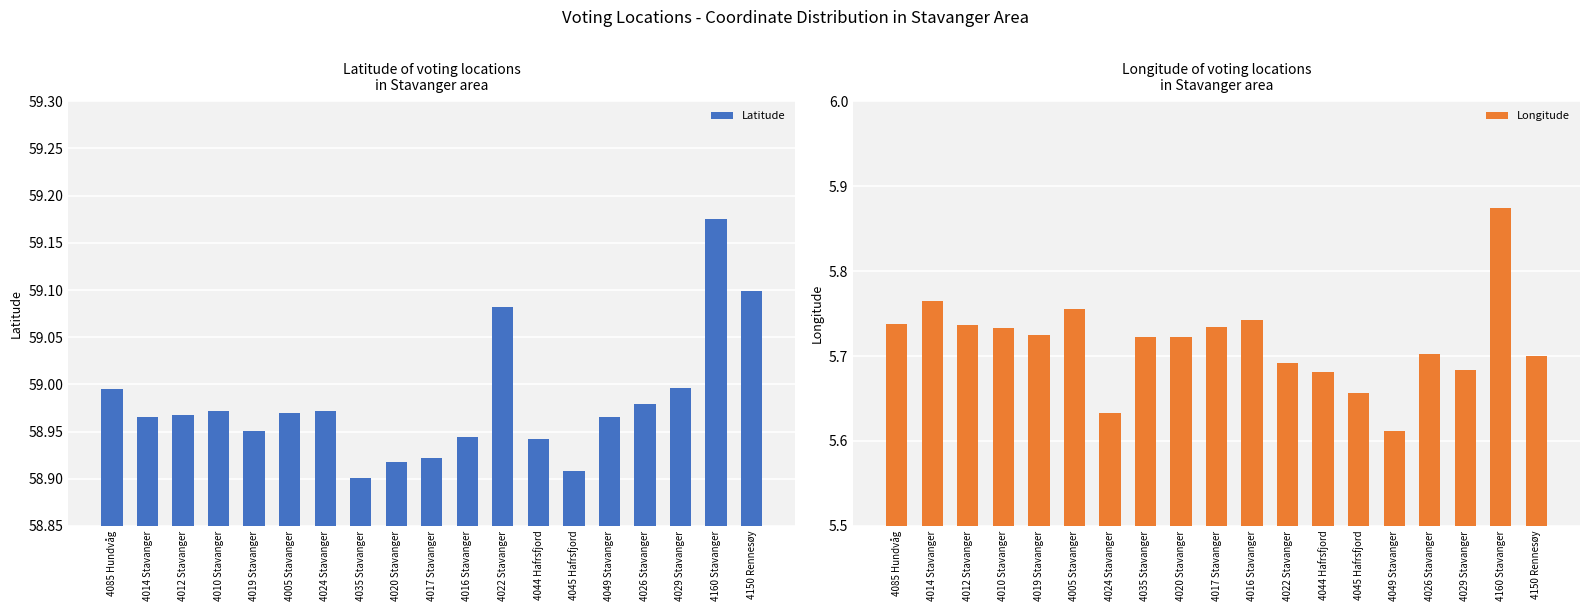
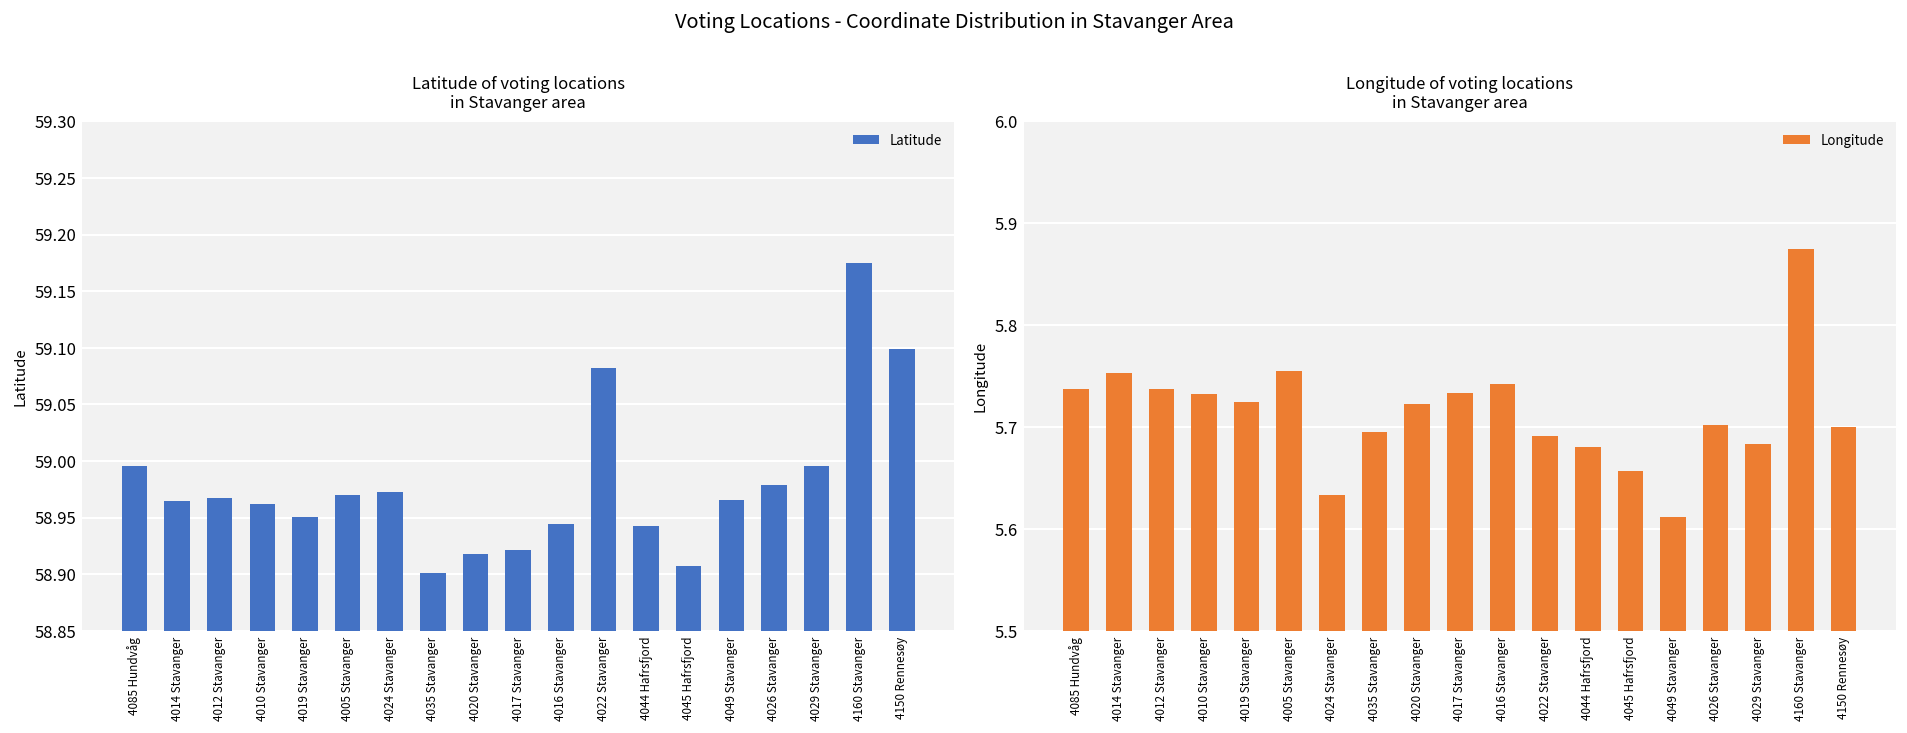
  {
    "Latitude of voting locations in Stavanger area": {
      "4085 Hundvåg": 59.00,
      "4014 Stavanger": 58.97,
      "4012 Stavanger": 58.97,
-     "4010 Stavanger": 58.97,
+     "4010 Stavanger": 58.96,
      "4019 Stavanger": 58.95,
      "4005 Stavanger": 58.97,
      "4024 Stavanger": 58.97,
      "4035 Stavanger": 58.90,
      "4020 Stavanger": 58.92,
      "4017 Stavanger": 58.92,
      "4016 Stavanger": 58.94,
      "4022 Stavanger": 59.08,
      "4044 Hafrsfjord": 58.94,
      "4045 Hafrsfjord": 58.91,
      "4049 Stavanger": 58.97,
      "4026 Stavanger": 58.98,
      "4029 Stavanger": 59.00,
      "4160 Stavanger": 59.18,
      "4150 Rennesøy": 59.10
    },
    "Longitude of voting locations in Stavanger area": {
      "4085 Hundvåg": 5.74,
-     "4014 Stavanger": 5.77,
+     "4014 Stavanger": 5.75,
      "4012 Stavanger": 5.74,
      "4010 Stavanger": 5.73,
      "4019 Stavanger": 5.72,
      "4005 Stavanger": 5.76,
      "4024 Stavanger": 5.63,
-     "4035 Stavanger": 5.72,
+     "4035 Stavanger": 5.69,
      "4020 Stavanger": 5.72,
      "4017 Stavanger": 5.73,
      "4016 Stavanger": 5.74,
      "4022 Stavanger": 5.69,
      "4044 Hafrsfjord": 5.68,
      "4045 Hafrsfjord": 5.66,
      "4049 Stavanger": 5.61,
      "4026 Stavanger": 5.70,
      "4029 Stavanger": 5.68,
      "4160 Stavanger": 5.87,
      "4150 Rennesøy": 5.70
    }
  }
